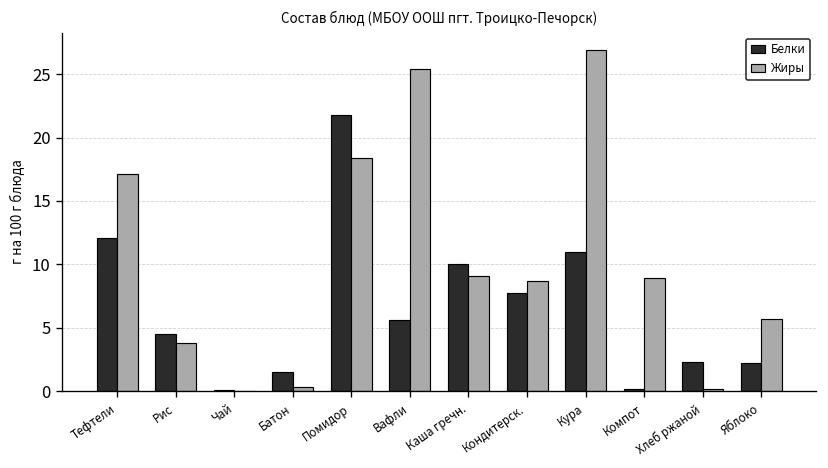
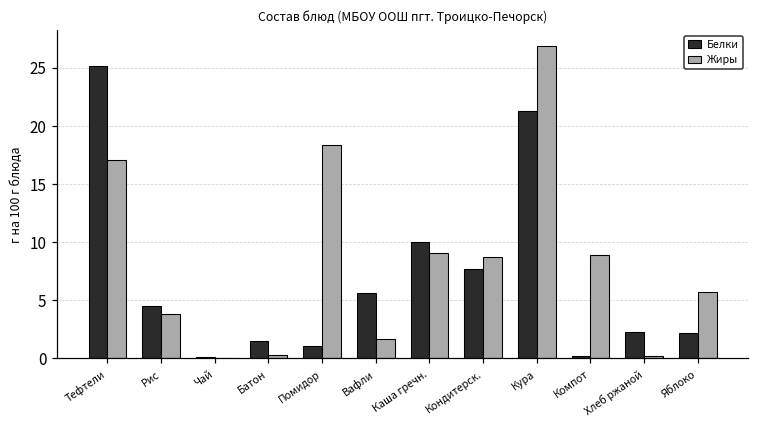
  {
    "Белки": {
-     "Тефтели": 12.1,
+     "Тефтели": 25.2,
      "Рис": 4.5,
      "Батон": 1.5,
-     "Помидор": 21.8,
+     "Помидор": 1.1,
      "Вафли": 5.6,
      "Каша гречн.": 10.0,
      "Кондитерск.": 7.7,
-     "Кура": 11.0,
+     "Кура": 21.3,
      "Хлеб ржаной": 2.3,
      "Яблоко": 2.2
    },
    "Жиры": {
      "Тефтели": 17.1,
      "Рис": 3.8,
      "Чай": 0.0,
      "Батон": 0.3,
      "Помидор": 18.4,
-     "Вафли": 25.4,
+     "Вафли": 1.7,
      "Каша гречн.": 9.1,
      "Кондитерск.": 8.7,
      "Кура": 26.9,
      "Компот": 8.9,
      "Яблоко": 5.7
    }
  }
